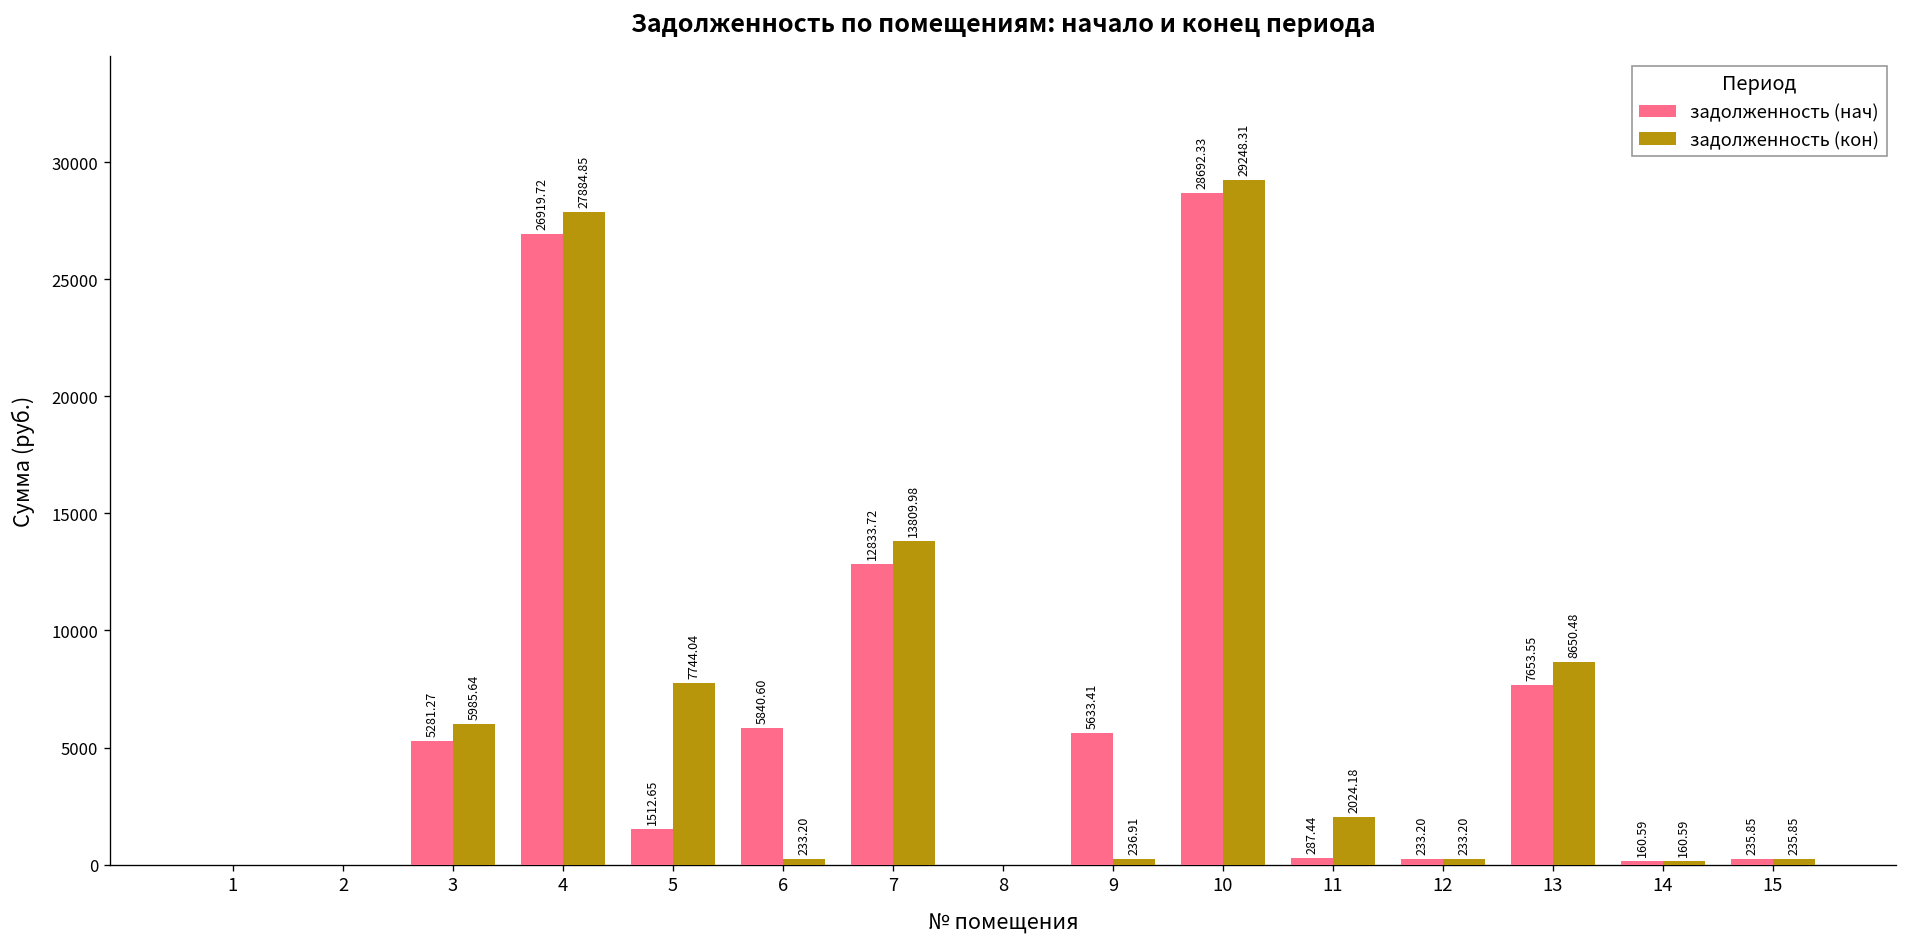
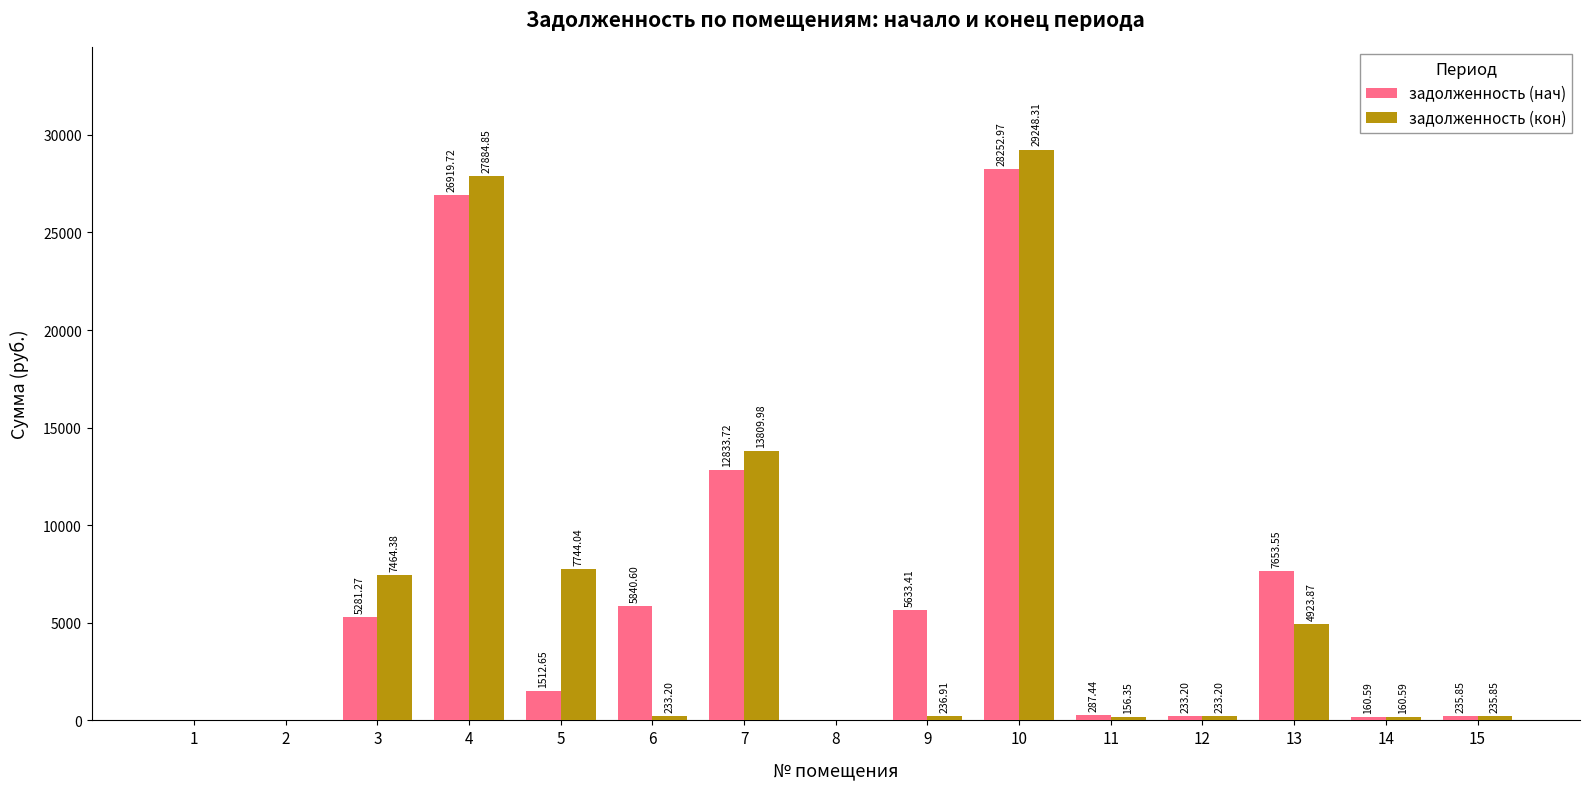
  {
    "задолженность (нач)": {
      "3": 5281.27,
      "4": 26919.72,
      "5": 1512.65,
      "6": 5840.60,
      "7": 12833.72,
      "9": 5633.41,
-     "10": 28692.33,
+     "10": 28252.97,
      "11": 287.44,
      "12": 233.20,
      "13": 7653.55,
      "14": 160.59,
      "15": 235.85
    },
    "задолженность (кон)": {
-     "3": 5985.64,
+     "3": 7464.38,
      "4": 27884.85,
      "5": 7744.04,
      "6": 233.20,
      "7": 13809.98,
      "9": 236.91,
      "10": 29248.31,
-     "11": 2024.18,
+     "11": 156.35,
      "12": 233.20,
-     "13": 8650.48,
+     "13": 4923.87,
      "14": 160.59,
      "15": 235.85
    }
  }
